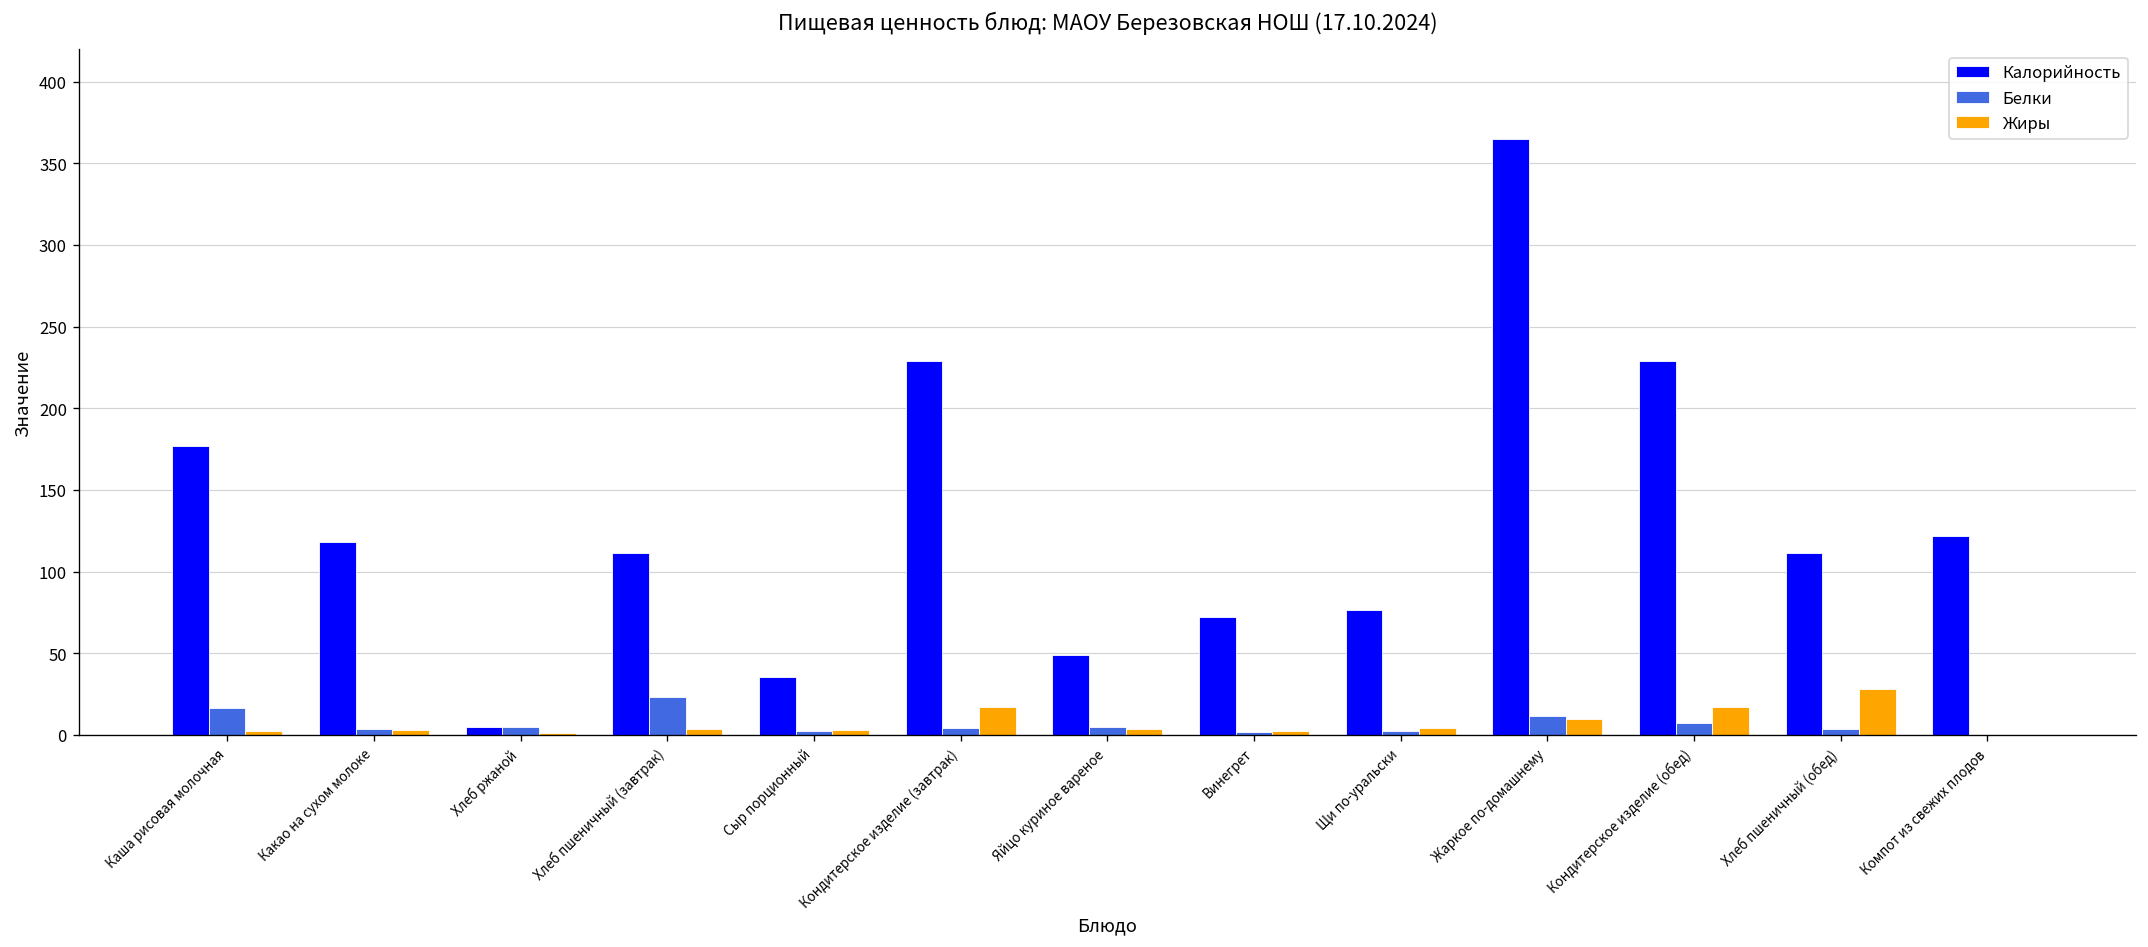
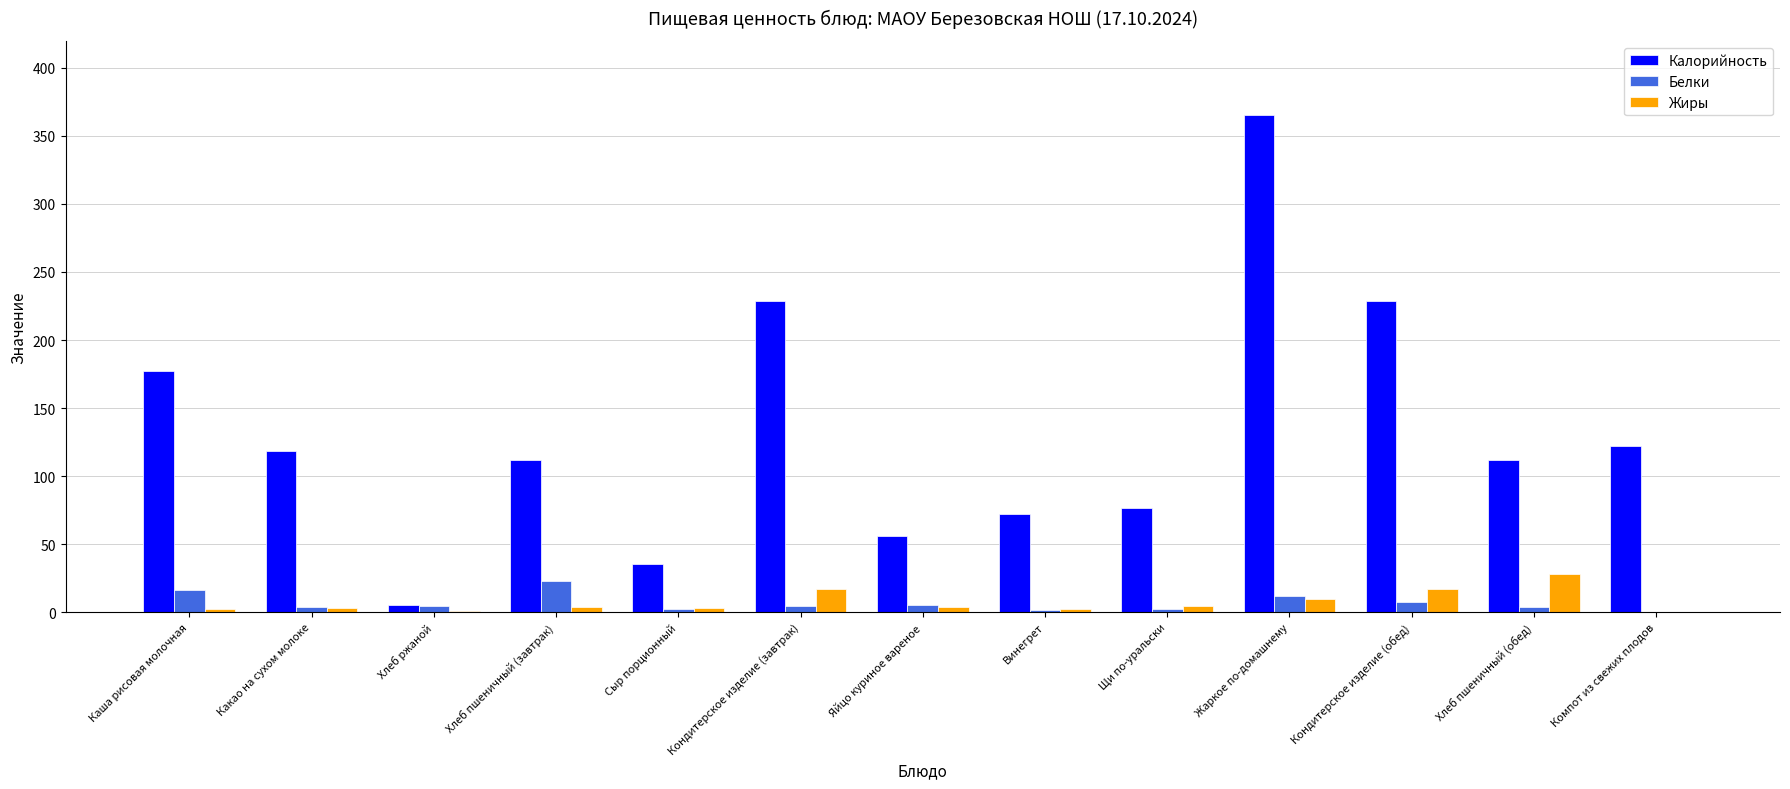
  {
    "Калорийность": {
      "Каша рисовая молочная": 177,
      "Какао на сухом молоке": 118,
      "Хлеб ржаной": 5,
      "Хлеб пшеничный (завтрак)": 112,
      "Сыр порционный": 35,
      "Кондитерское изделие (завтрак)": 229,
-     "Яйцо куриное вареное": 49,
+     "Яйцо куриное вареное": 56,
      "Винегрет": 72,
      "Щи по-уральски": 77,
      "Жаркое по-домашнему": 365,
      "Кондитерское изделие (обед)": 229,
      "Хлеб пшеничный (обед)": 112,
      "Компот из свежих плодов": 122
    },
    "Белки": {
      "Каша рисовая молочная": 17,
      "Какао на сухом молоке": 4,
      "Хлеб ржаной": 5,
      "Хлеб пшеничный (завтрак)": 23,
      "Сыр порционный": 2,
      "Кондитерское изделие (завтрак)": 5,
      "Яйцо куриное вареное": 5,
      "Щи по-уральски": 2,
      "Жаркое по-домашнему": 12,
      "Кондитерское изделие (обед)": 8,
      "Хлеб пшеничный (обед)": 4
    },
    "Жиры": {
      "Каша рисовая молочная": 3,
      "Какао на сухом молоке": 3,
      "Хлеб пшеничный (завтрак)": 4,
      "Сыр порционный": 3,
      "Кондитерское изделие (завтрак)": 17,
      "Яйцо куриное вареное": 4,
      "Винегрет": 3,
      "Щи по-уральски": 4,
      "Жаркое по-домашнему": 10,
      "Кондитерское изделие (обед)": 17,
      "Хлеб пшеничный (обед)": 28
    }
  }
